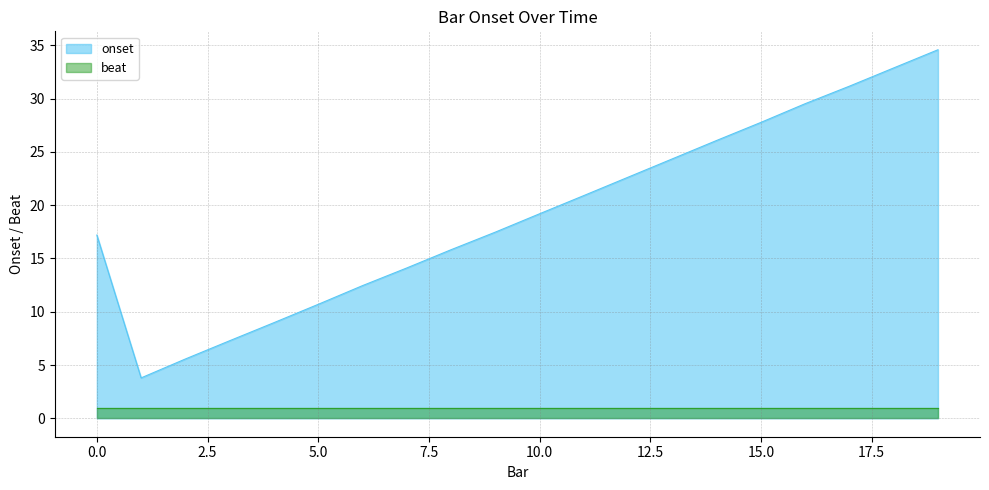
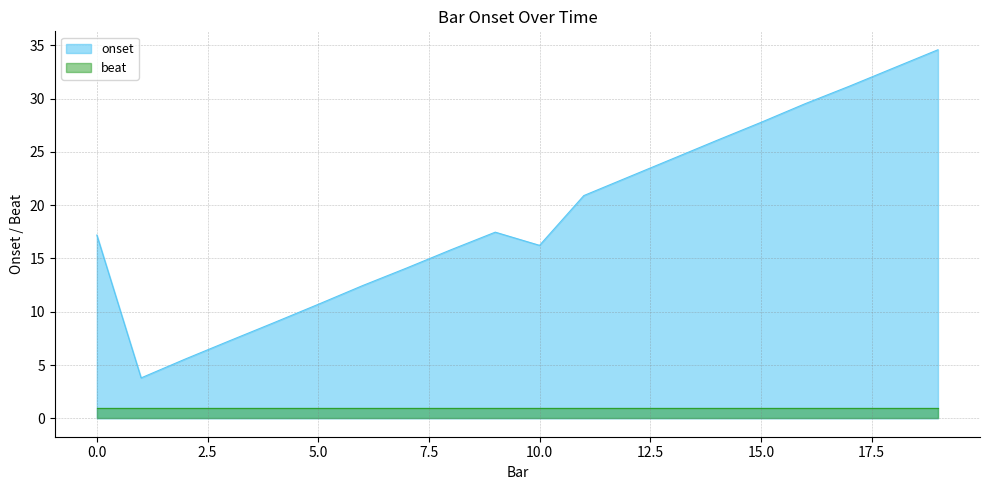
  {
    "onset": {
      "0.0": 17.2,
      "5.0": 10.7,
-     "10.0": 19.2,
+     "10.0": 16.2,
      "15.0": 27.8
    },
    "beat": {
      "0.0": 1.0,
      "5.0": 1.0,
      "10.0": 1.0,
      "15.0": 1.0
    }
  }
